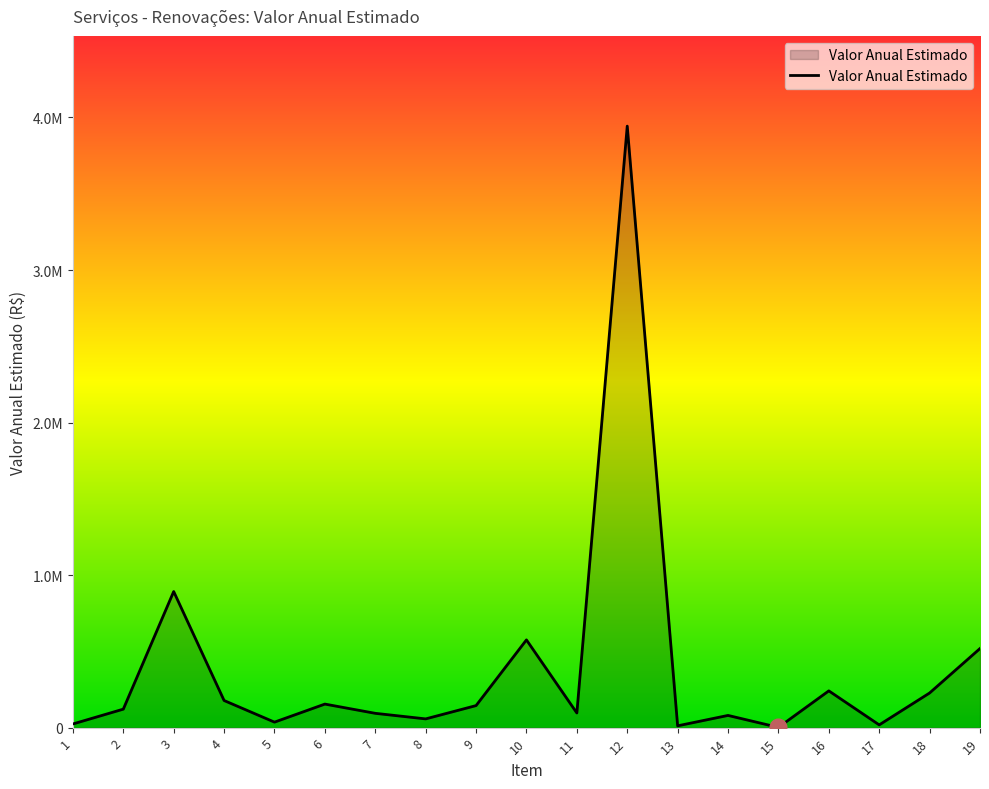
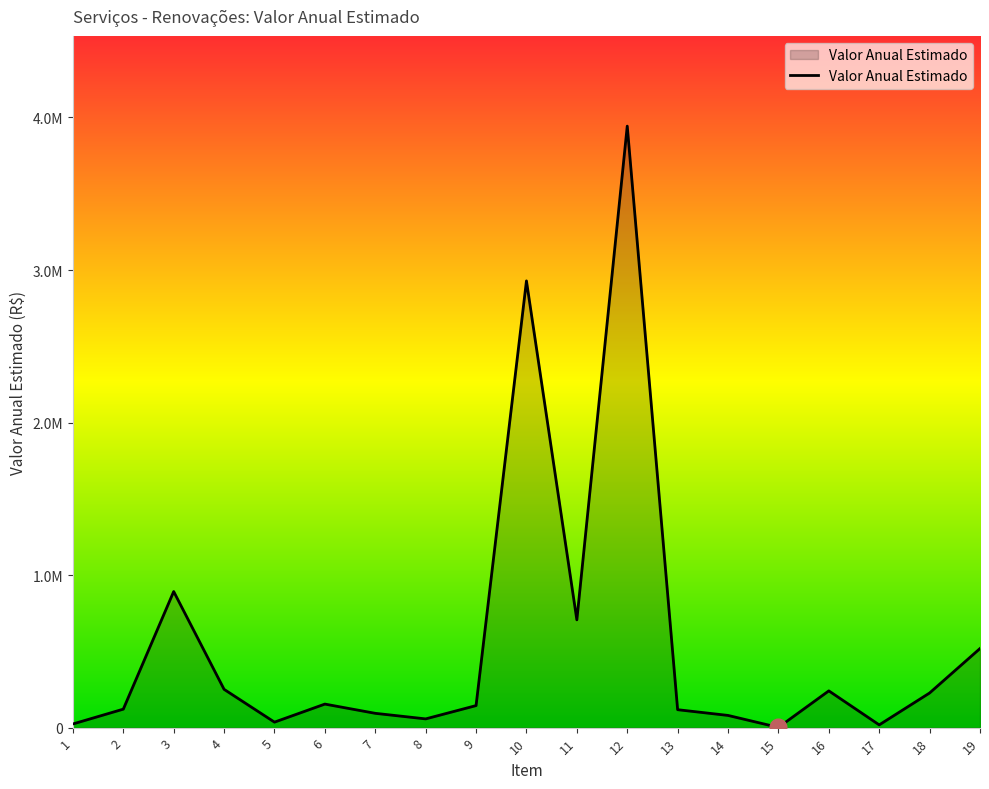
  {
    "Valor Anual Estimado": {
      "1": 20000,
      "2": 120000,
      "3": 890000,
-     "4": 180000,
+     "4": 250000,
      "5": 40000,
      "6": 150000,
      "7": 90000,
      "8": 60000,
      "9": 140000,
-     "10": 580000,
-     "11": 100000,
+     "10": 2930000,
+     "11": 710000,
      "12": 3940000,
-     "13": 10000,
+     "13": 120000,
      "14": 80000,
      "16": 240000,
      "17": 20000,
      "18": 230000,
      "19": 520000
    }
  }
